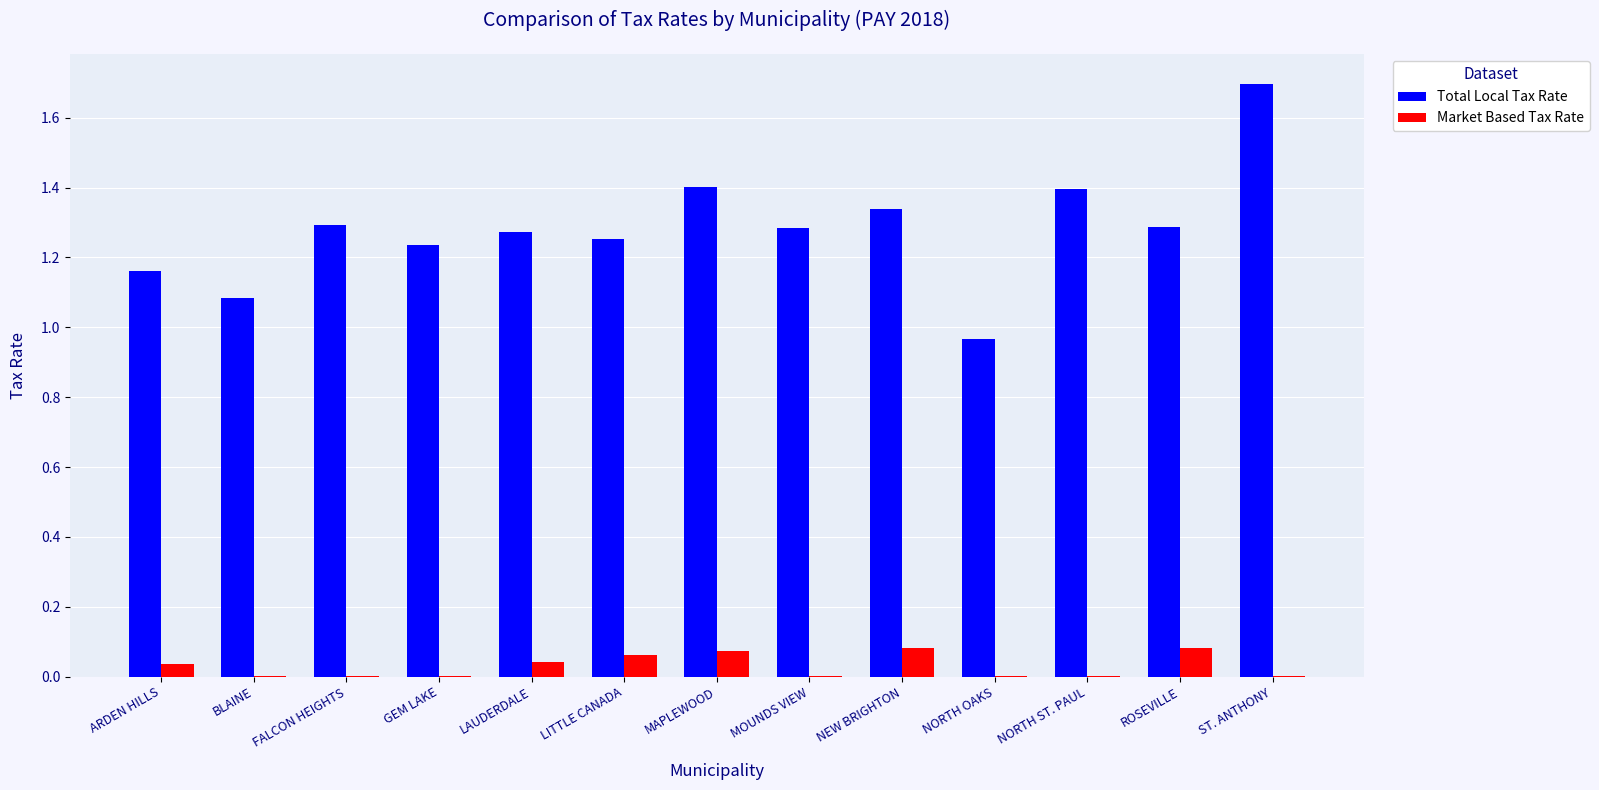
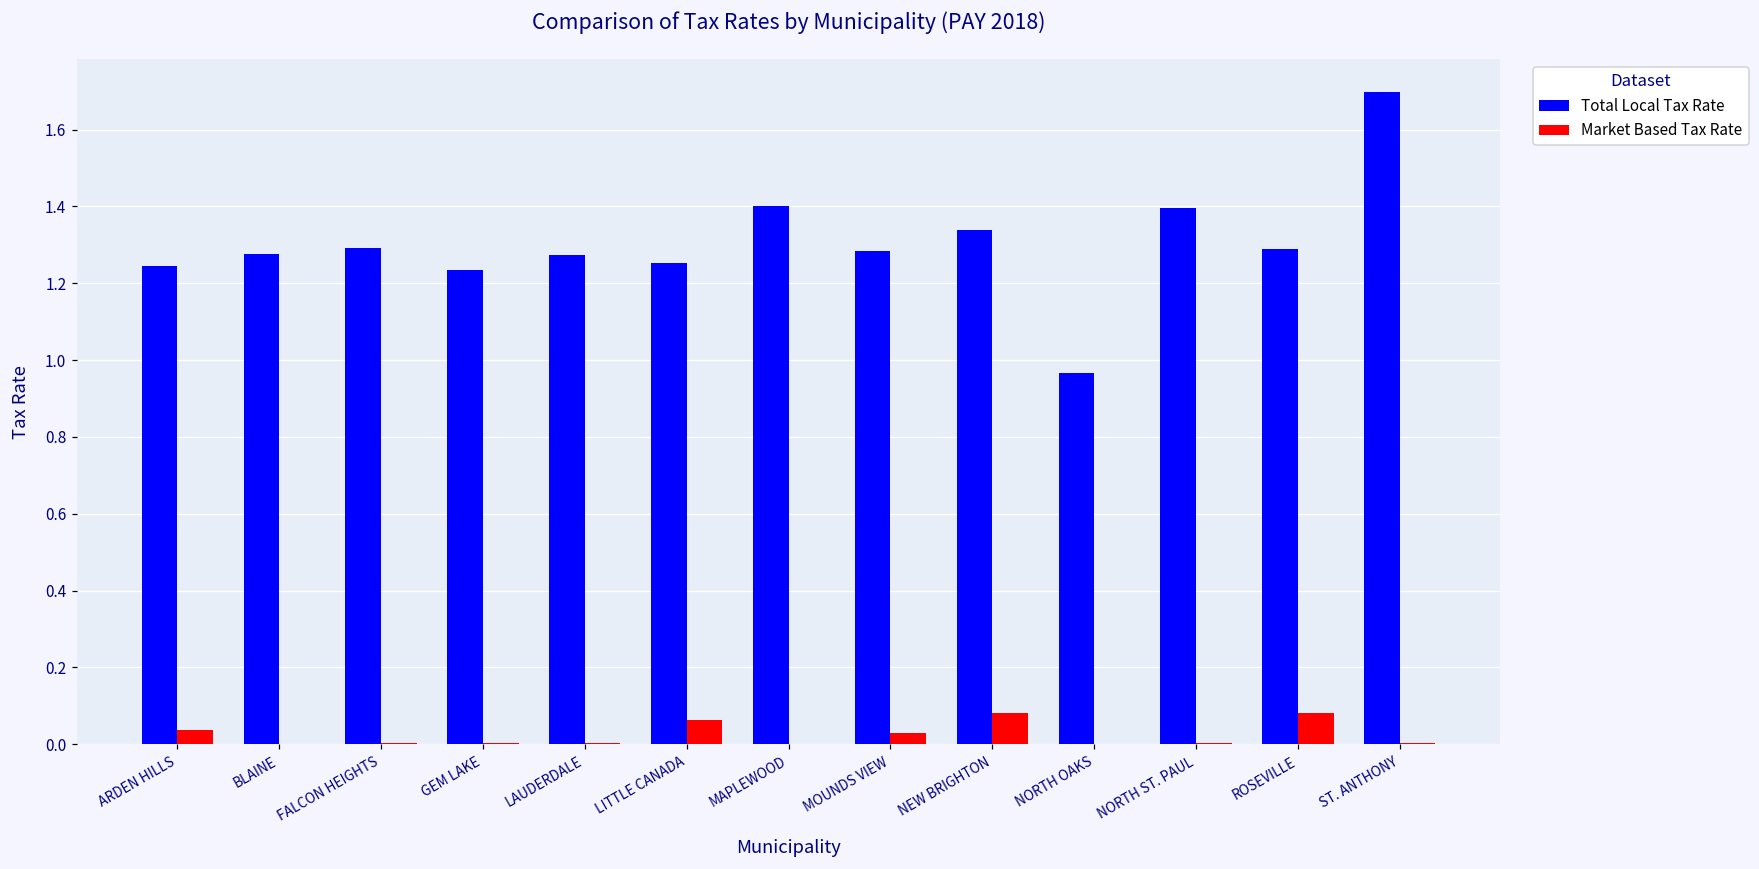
  {
    "Total Local Tax Rate": {
-     "ARDEN HILLS": 1.16,
-     "BLAINE": 1.09,
+     "ARDEN HILLS": 1.24,
+     "BLAINE": 1.28,
      "FALCON HEIGHTS": 1.29,
      "GEM LAKE": 1.23,
      "LAUDERDALE": 1.27,
      "LITTLE CANADA": 1.25,
      "MAPLEWOOD": 1.40,
      "MOUNDS VIEW": 1.28,
      "NEW BRIGHTON": 1.34,
      "NORTH OAKS": 0.97,
      "NORTH ST. PAUL": 1.40,
      "ROSEVILLE": 1.29,
      "ST. ANTHONY": 1.70
    },
    "Market Based Tax Rate": {
      "ARDEN HILLS": 0.04,
-     "LAUDERDALE": 0.04,
+     "LAUDERDALE": 0.00,
      "LITTLE CANADA": 0.06,
-     "MAPLEWOOD": 0.07,
-     "MOUNDS VIEW": 0.00,
+     "MAPLEWOOD": 0.00,
+     "MOUNDS VIEW": 0.03,
      "NEW BRIGHTON": 0.08,
      "ROSEVILLE": 0.08
    }
  }
